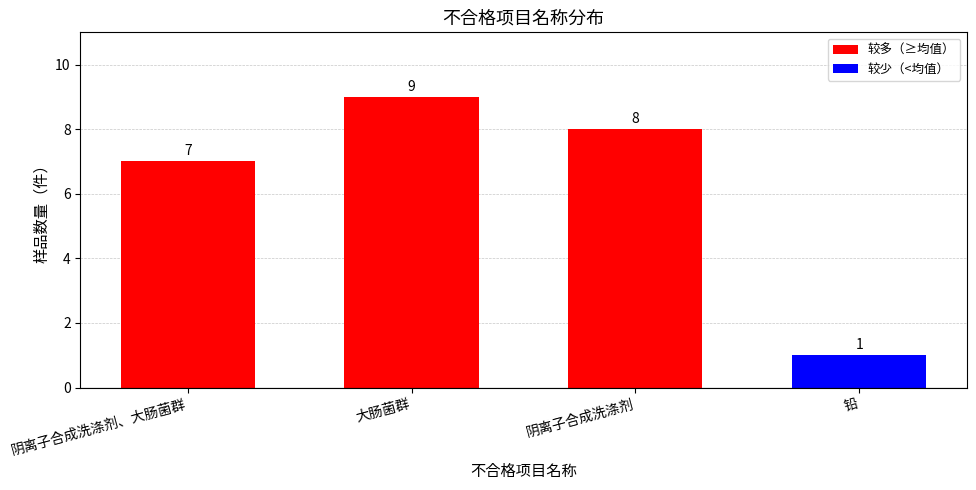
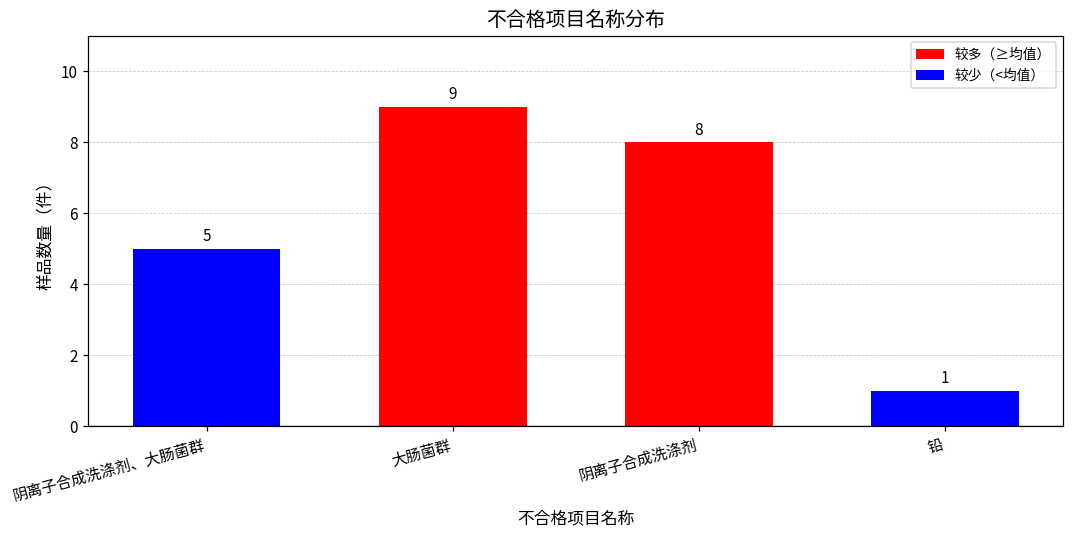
  {
-   "阴离子合成洗涤剂、大肠菌群": 7,
+   "阴离子合成洗涤剂、大肠菌群": 5,
    "大肠菌群": 9,
    "阴离子合成洗涤剂": 8,
    "铅": 1
  }
